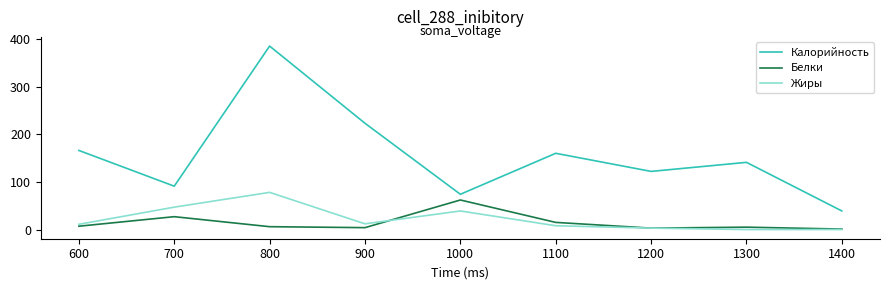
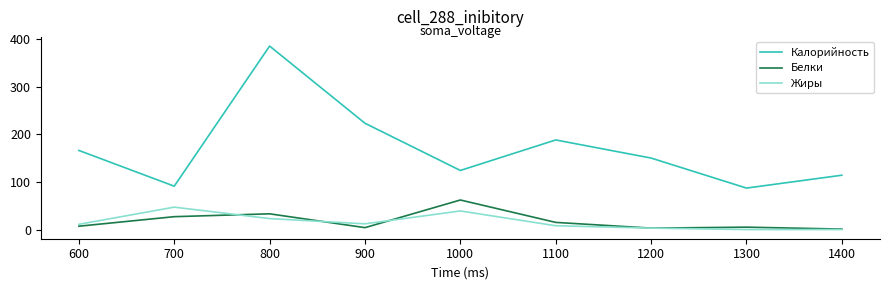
  {
    "Калорийность": {
      "600": 170,
      "700": 90,
      "800": 390,
      "900": 220,
-     "1000": 70,
-     "1100": 160,
-     "1200": 120,
-     "1300": 140,
-     "1400": 40
+     "1000": 120,
+     "1100": 190,
+     "1200": 150,
+     "1300": 90,
+     "1400": 110
    },
    "Белки": {
      "700": 30,
-     "800": 10,
+     "800": 30,
      "900": 0,
      "1000": 60,
      "1100": 20
    },
    "Жиры": {
      "700": 50,
-     "800": 80,
+     "800": 20,
      "900": 10,
      "1000": 40,
      "1100": 10
    }
  }
